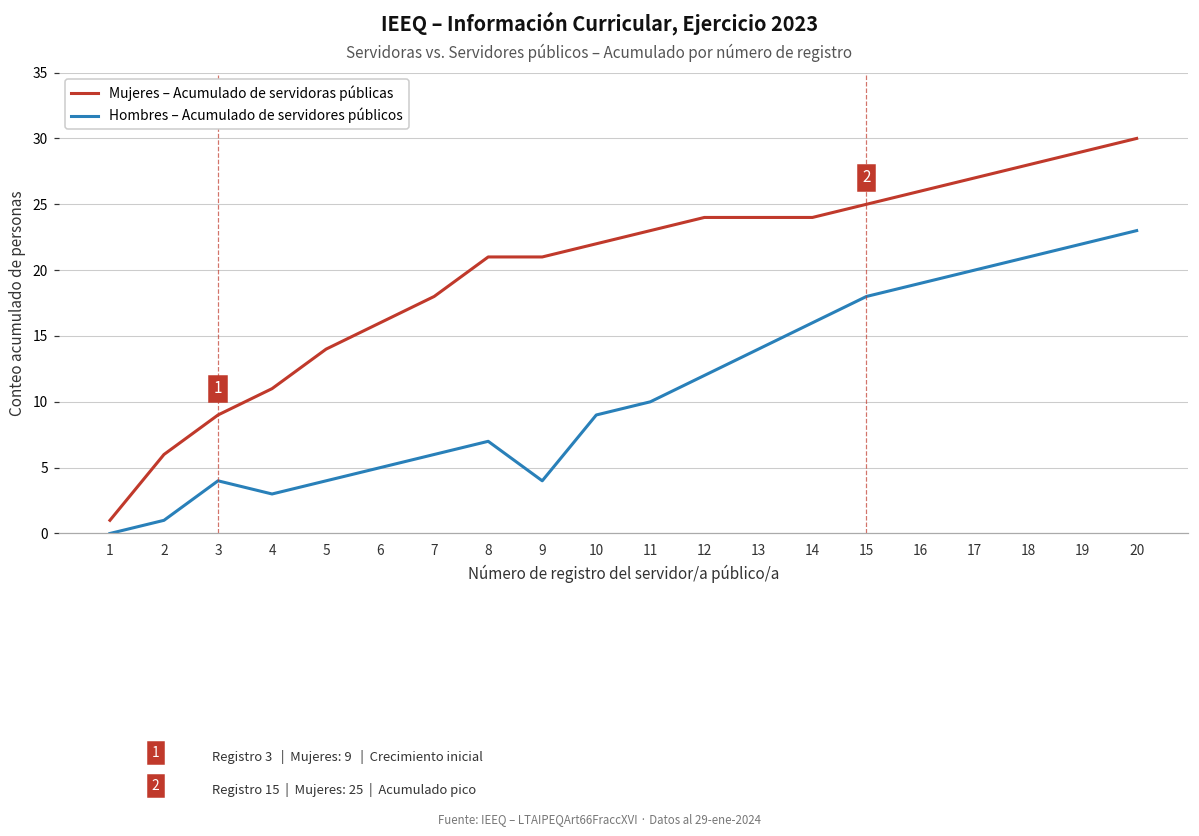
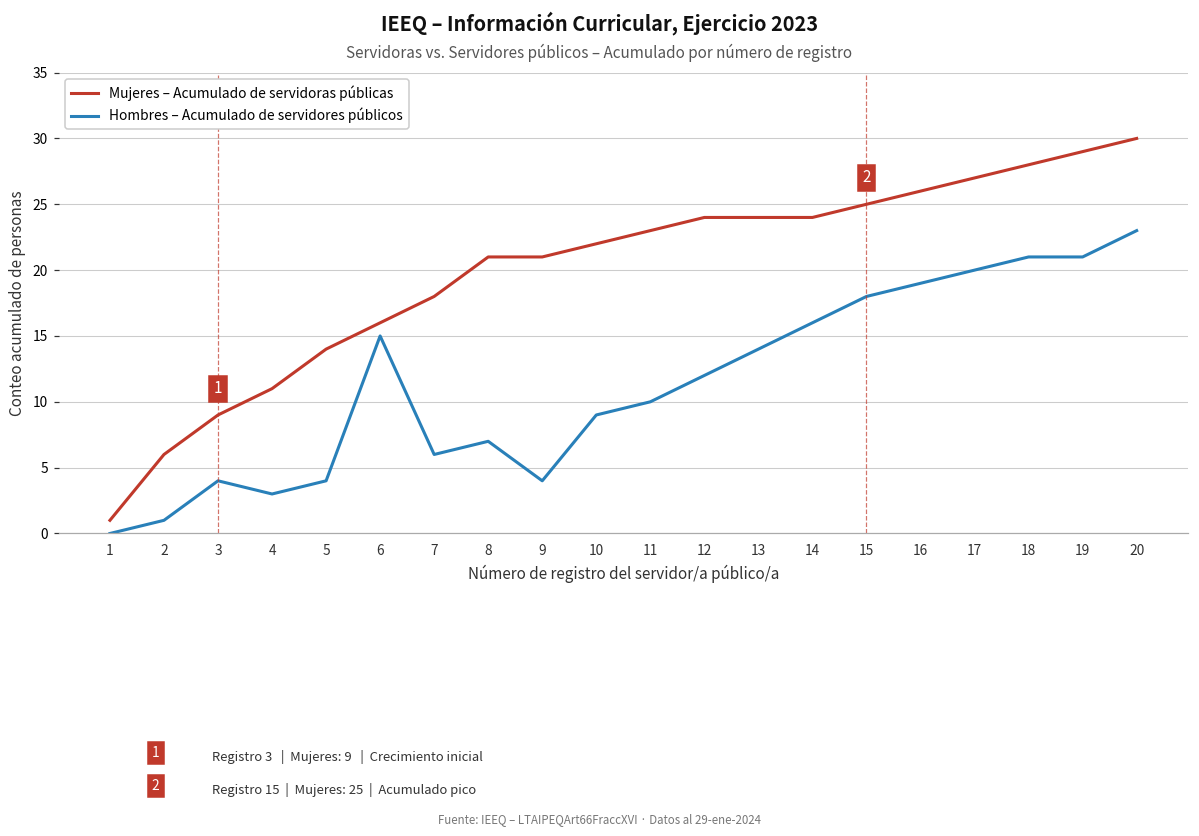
  {
    "Mujeres – Acumulado de servidoras públicas": {
      "1": 1,
      "2": 6,
      "4": 11,
      "5": 14,
      "6": 16,
      "7": 18,
      "8": 21,
      "9": 21,
      "10": 22,
      "11": 23,
      "12": 24,
      "13": 24,
      "14": 24,
      "16": 26,
      "17": 27,
      "18": 28,
      "19": 29,
      "20": 30
    },
    "Hombres – Acumulado de servidores públicos": {
      "1": 0,
      "2": 1,
      "3": 4,
      "4": 3,
      "5": 4,
-     "6": 5,
+     "6": 15,
      "7": 6,
      "8": 7,
      "9": 4,
      "10": 9,
      "11": 10,
      "12": 12,
      "13": 14,
      "14": 16,
      "15": 18,
      "16": 19,
      "17": 20,
      "18": 21,
-     "19": 22,
+     "19": 21,
      "20": 23
    }
  }
